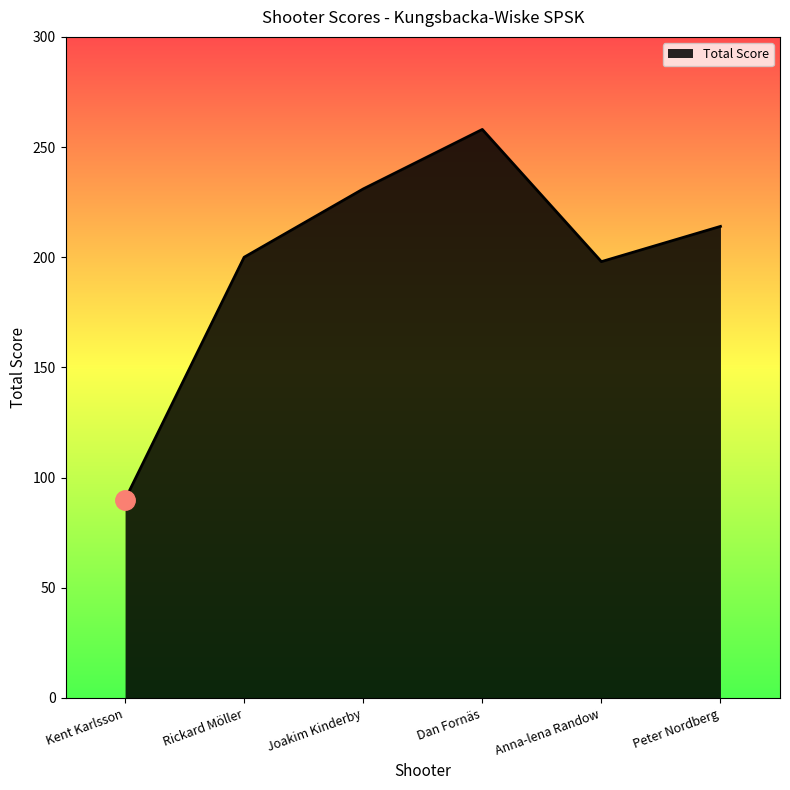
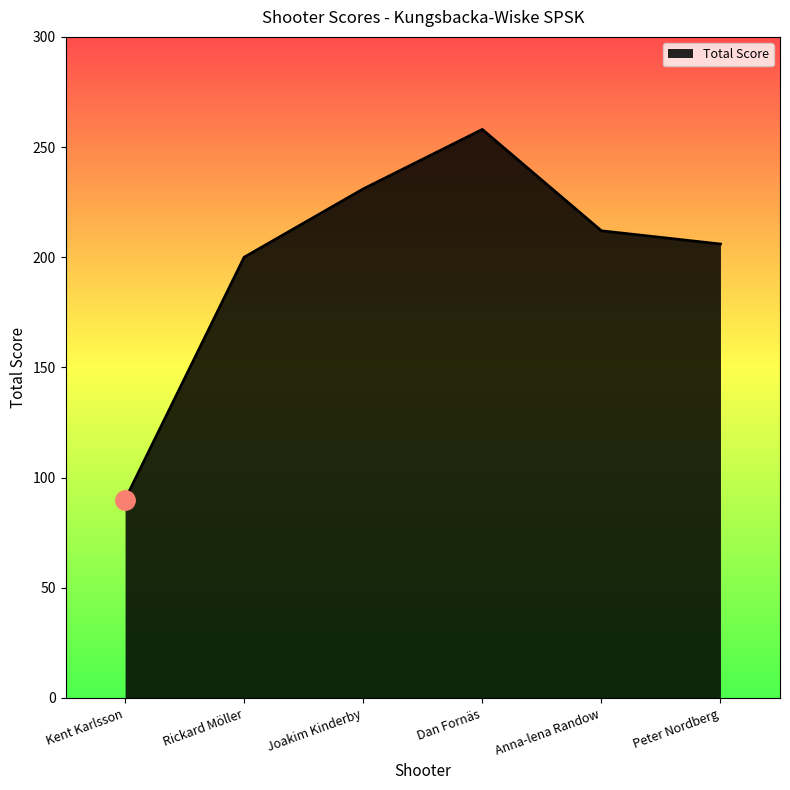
  {
    "Total Score": {
      "Rickard Möller": 200,
      "Joakim Kinderby": 231,
      "Dan Fornäs": 258,
-     "Anna-lena Randow": 198,
-     "Peter Nordberg": 214
+     "Anna-lena Randow": 212,
+     "Peter Nordberg": 206
    }
  }
